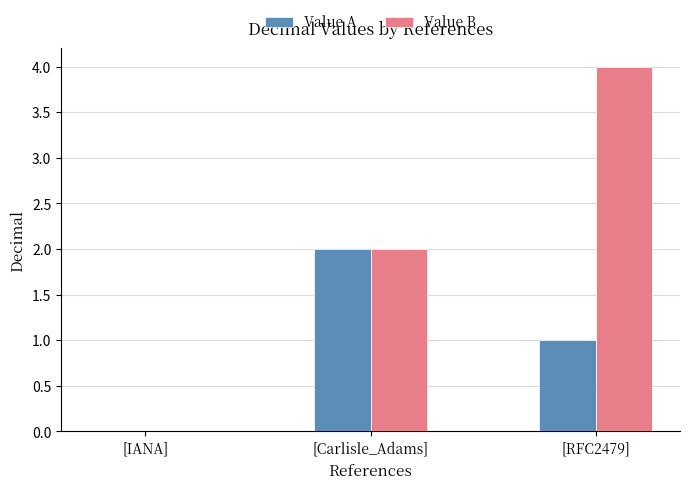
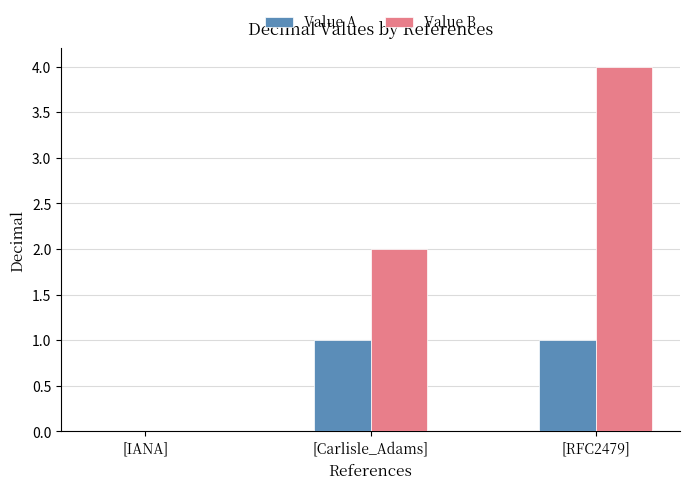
  {
    "Value A": {
      "[IANA]": 0,
-     "[Carlisle_Adams]": 2,
+     "[Carlisle_Adams]": 1,
      "[RFC2479]": 1
    },
    "Value B": {
      "[IANA]": 0,
      "[Carlisle_Adams]": 2,
      "[RFC2479]": 4
    }
  }
